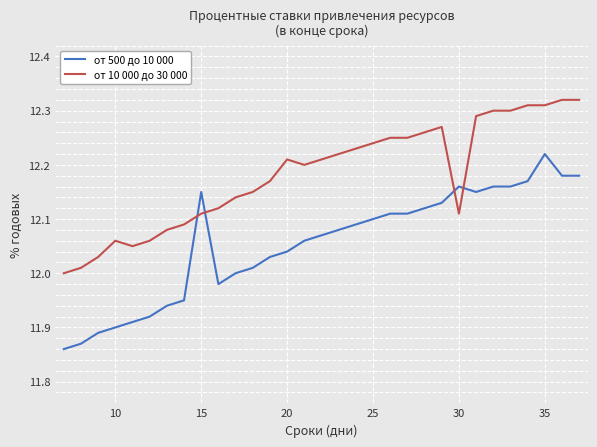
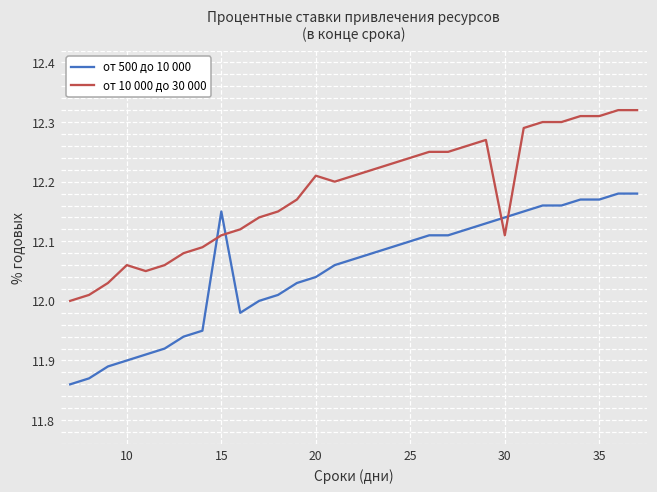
  {
    "от 500 до 10 000": {
      "10": 11.90,
      "15": 12.15,
      "20": 12.04,
      "25": 12.10,
-     "30": 12.16,
-     "35": 12.22
+     "30": 12.14,
+     "35": 12.17
    },
    "от 10 000 до 30 000": {
      "10": 12.06,
      "15": 12.11,
      "20": 12.21,
      "25": 12.24,
      "30": 12.11,
      "35": 12.31
    }
  }
